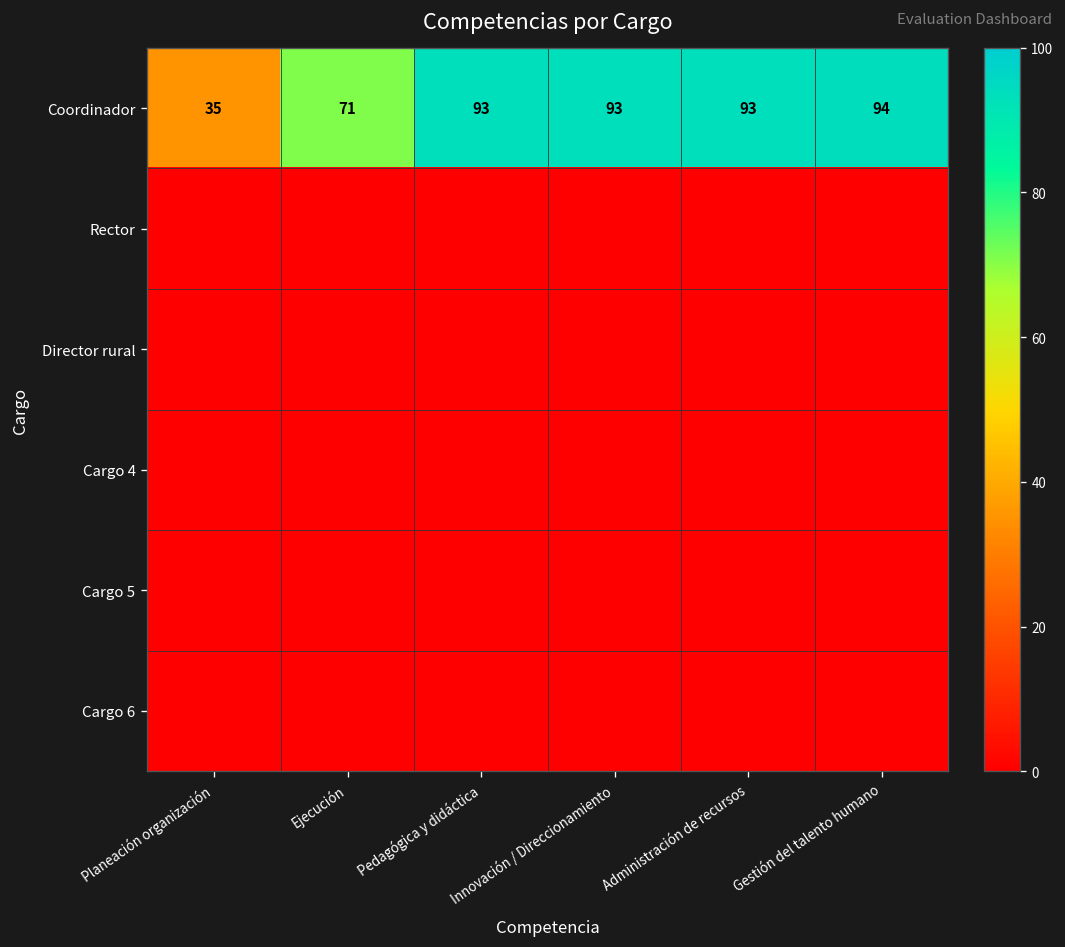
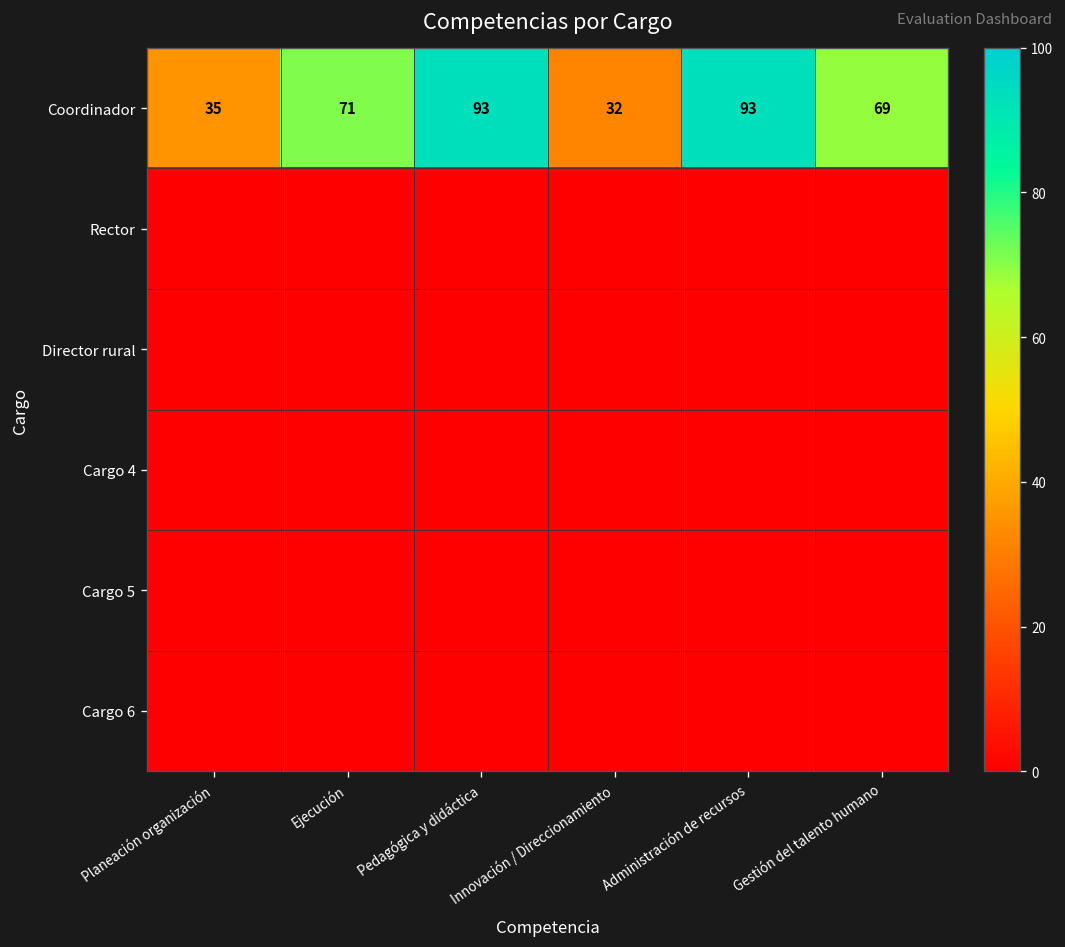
  {
    "Coordinador": {
      "Planeación organización": 35,
      "Ejecución": 71,
      "Pedagógica y didáctica": 93,
-     "Innovación / Direccionamiento": 93,
+     "Innovación / Direccionamiento": 32,
      "Administración de recursos": 93,
-     "Gestión del talento humano": 94
+     "Gestión del talento humano": 69
    }
  }
